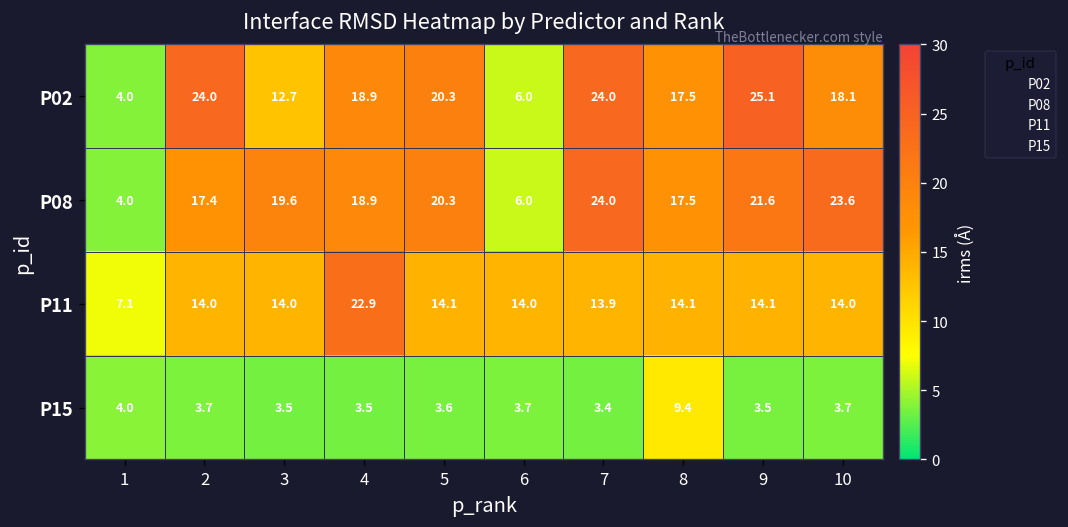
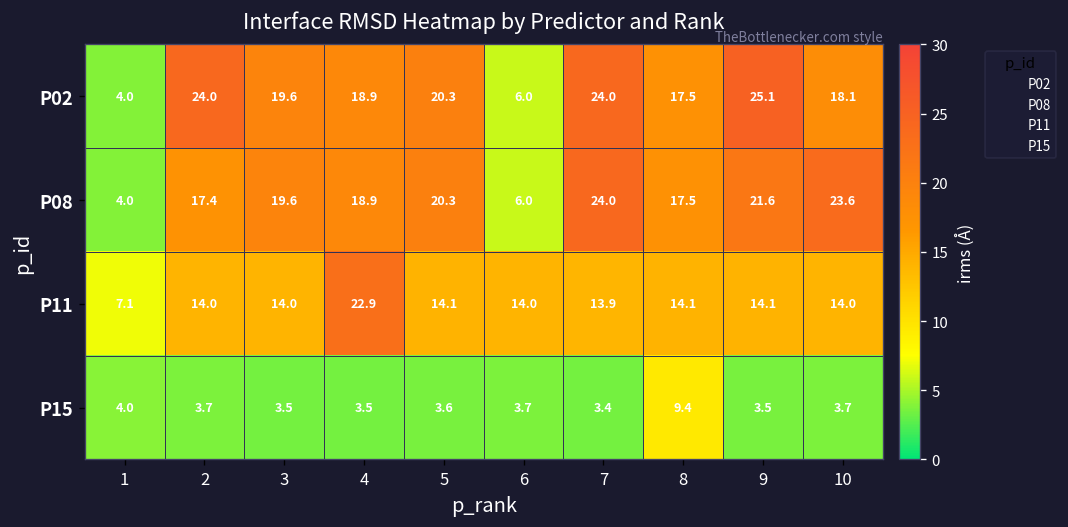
  {
    "P02": {
      "1": 4.0,
      "2": 24.0,
-     "3": 12.7,
+     "3": 19.6,
      "4": 18.9,
      "5": 20.3,
      "6": 6.0,
      "7": 24.0,
      "8": 17.5,
      "9": 25.1,
      "10": 18.1
    },
    "P08": {
      "1": 4.0,
      "2": 17.4,
      "3": 19.6,
      "4": 18.9,
      "5": 20.3,
      "6": 6.0,
      "7": 24.0,
      "8": 17.5,
      "9": 21.6,
      "10": 23.6
    },
    "P11": {
      "1": 7.1,
      "2": 14.0,
      "3": 14.0,
      "4": 22.9,
      "5": 14.1,
      "6": 14.0,
      "7": 13.9,
      "8": 14.1,
      "9": 14.1,
      "10": 14.0
    },
    "P15": {
      "1": 4.0,
      "2": 3.7,
      "3": 3.5,
      "4": 3.5,
      "5": 3.6,
      "6": 3.7,
      "7": 3.4,
      "8": 9.4,
      "9": 3.5,
      "10": 3.7
    }
  }
